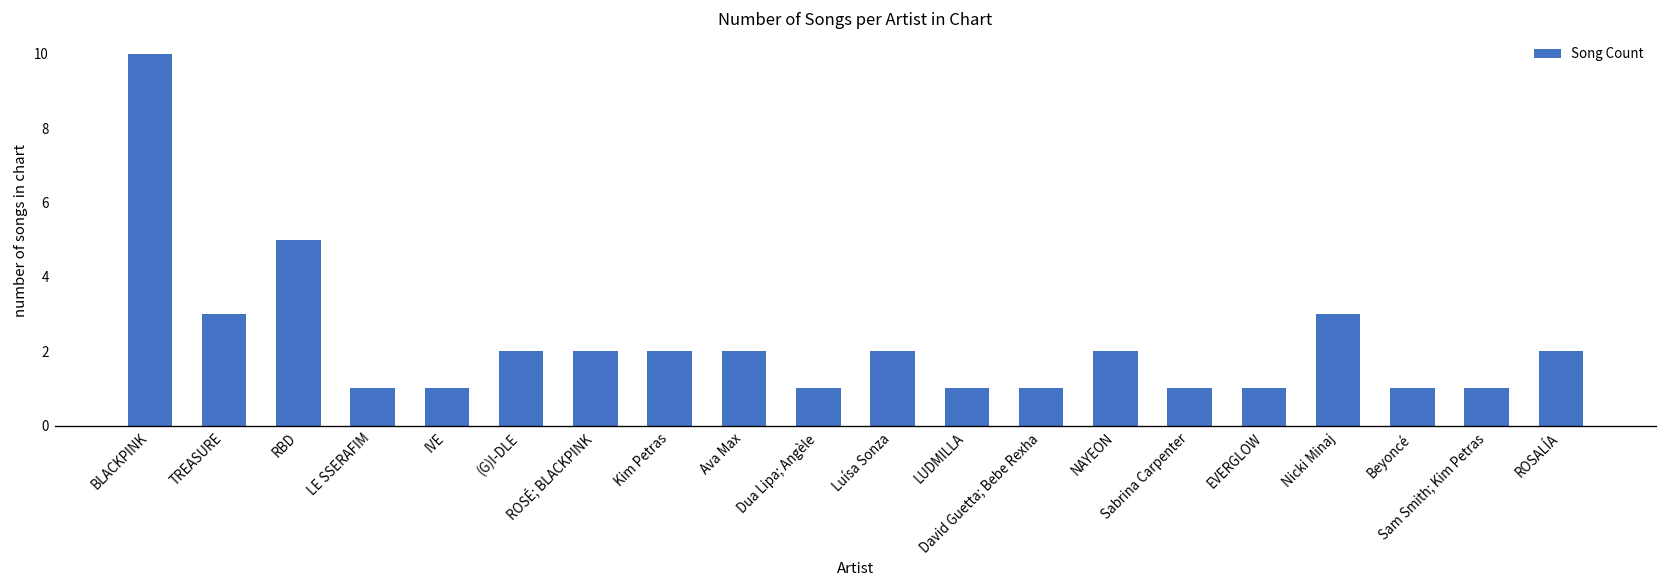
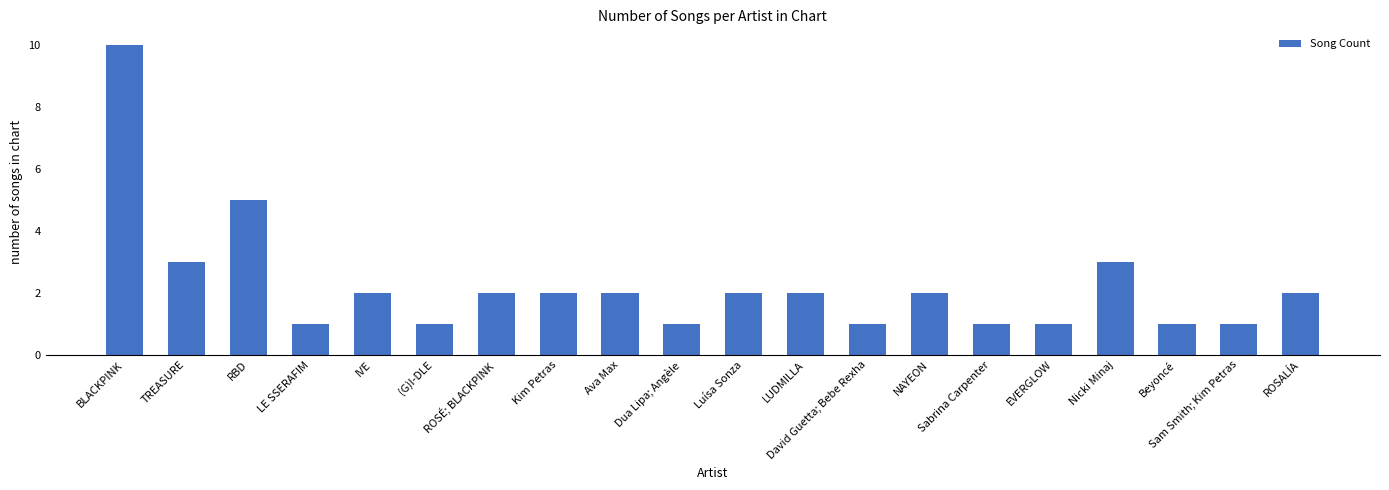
  {
    "BLACKPINK": 10,
    "TREASURE": 3,
    "RBD": 5,
    "LE SSERAFIM": 1,
-   "IVE": 1,
-   "(G)I-DLE": 2,
+   "IVE": 2,
+   "(G)I-DLE": 1,
    "ROSÉ; BLACKPINK": 2,
    "Kim Petras": 2,
    "Ava Max": 2,
    "Dua Lipa; Angèle": 1,
    "Luísa Sonza": 2,
-   "LUDMILLA": 1,
+   "LUDMILLA": 2,
    "David Guetta; Bebe Rexha": 1,
    "NAYEON": 2,
    "Sabrina Carpenter": 1,
    "EVERGLOW": 1,
    "Nicki Minaj": 3,
    "Beyoncé": 1,
    "Sam Smith; Kim Petras": 1,
    "ROSALÍA": 2
  }
